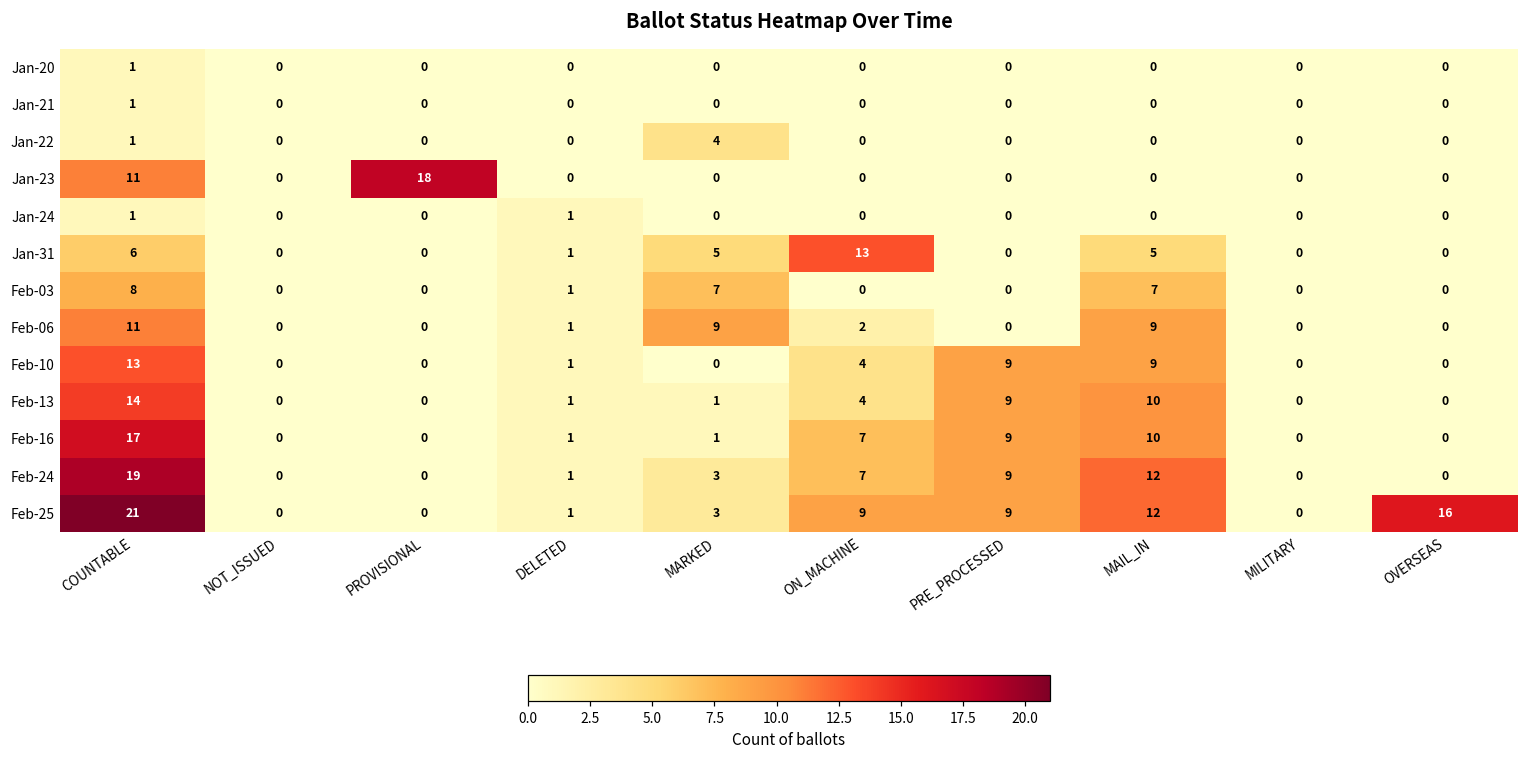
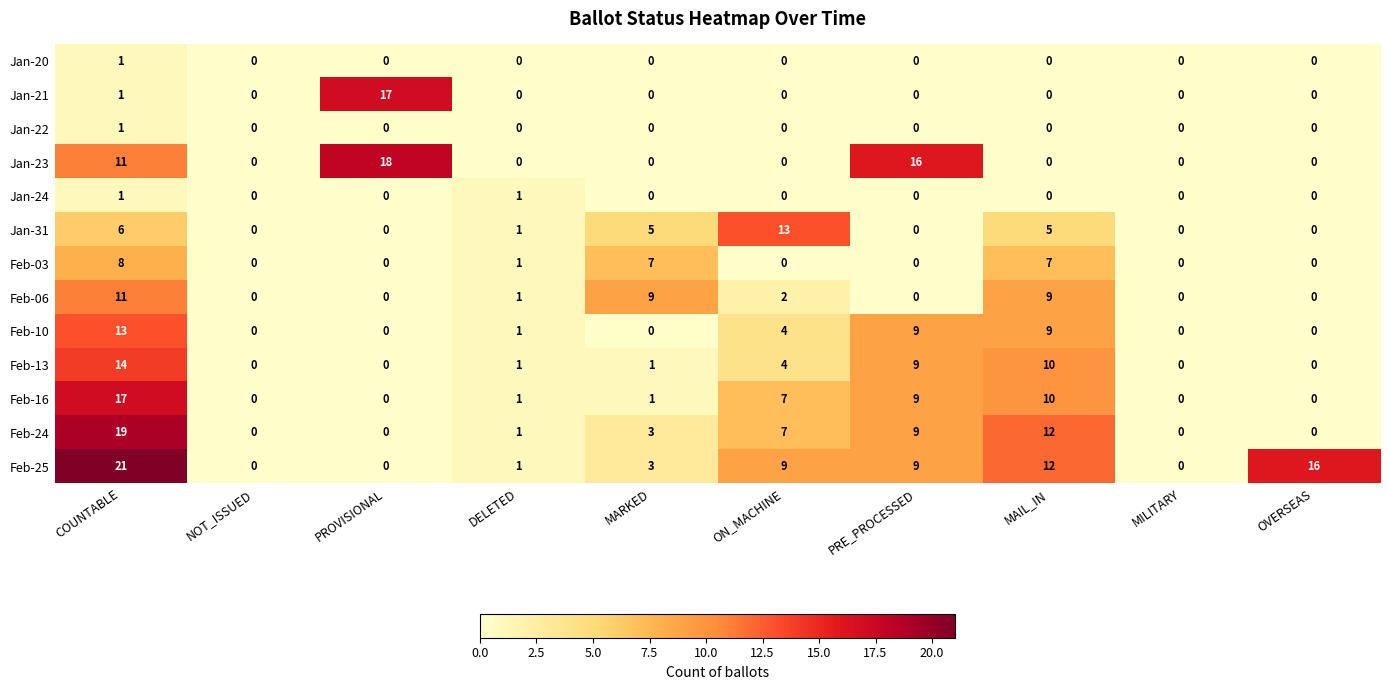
  {
    "Jan-20": {
      "COUNTABLE": 1,
      "NOT_ISSUED": 0,
      "PROVISIONAL": 0,
      "DELETED": 0,
      "MARKED": 0,
      "ON_MACHINE": 0,
      "PRE_PROCESSED": 0,
      "MAIL_IN": 0,
      "MILITARY": 0,
      "OVERSEAS": 0
    },
    "Jan-21": {
      "COUNTABLE": 1,
      "NOT_ISSUED": 0,
-     "PROVISIONAL": 0,
+     "PROVISIONAL": 17,
      "DELETED": 0,
      "MARKED": 0,
      "ON_MACHINE": 0,
      "PRE_PROCESSED": 0,
      "MAIL_IN": 0,
      "MILITARY": 0,
      "OVERSEAS": 0
    },
    "Jan-22": {
      "COUNTABLE": 1,
      "NOT_ISSUED": 0,
      "PROVISIONAL": 0,
      "DELETED": 0,
-     "MARKED": 4,
+     "MARKED": 0,
      "ON_MACHINE": 0,
      "PRE_PROCESSED": 0,
      "MAIL_IN": 0,
      "MILITARY": 0,
      "OVERSEAS": 0
    },
    "Jan-23": {
      "COUNTABLE": 11,
      "NOT_ISSUED": 0,
      "PROVISIONAL": 18,
      "DELETED": 0,
      "MARKED": 0,
      "ON_MACHINE": 0,
-     "PRE_PROCESSED": 0,
+     "PRE_PROCESSED": 16,
      "MAIL_IN": 0,
      "MILITARY": 0,
      "OVERSEAS": 0
    },
    "Jan-24": {
      "COUNTABLE": 1,
      "NOT_ISSUED": 0,
      "PROVISIONAL": 0,
      "DELETED": 1,
      "MARKED": 0,
      "ON_MACHINE": 0,
      "PRE_PROCESSED": 0,
      "MAIL_IN": 0,
      "MILITARY": 0,
      "OVERSEAS": 0
    },
    "Jan-31": {
      "COUNTABLE": 6,
      "NOT_ISSUED": 0,
      "PROVISIONAL": 0,
      "DELETED": 1,
      "MARKED": 5,
      "ON_MACHINE": 13,
      "PRE_PROCESSED": 0,
      "MAIL_IN": 5,
      "MILITARY": 0,
      "OVERSEAS": 0
    },
    "Feb-03": {
      "COUNTABLE": 8,
      "NOT_ISSUED": 0,
      "PROVISIONAL": 0,
      "DELETED": 1,
      "MARKED": 7,
      "ON_MACHINE": 0,
      "PRE_PROCESSED": 0,
      "MAIL_IN": 7,
      "MILITARY": 0,
      "OVERSEAS": 0
    },
    "Feb-06": {
      "COUNTABLE": 11,
      "NOT_ISSUED": 0,
      "PROVISIONAL": 0,
      "DELETED": 1,
      "MARKED": 9,
      "ON_MACHINE": 2,
      "PRE_PROCESSED": 0,
      "MAIL_IN": 9,
      "MILITARY": 0,
      "OVERSEAS": 0
    },
    "Feb-10": {
      "COUNTABLE": 13,
      "NOT_ISSUED": 0,
      "PROVISIONAL": 0,
      "DELETED": 1,
      "MARKED": 0,
      "ON_MACHINE": 4,
      "PRE_PROCESSED": 9,
      "MAIL_IN": 9,
      "MILITARY": 0,
      "OVERSEAS": 0
    },
    "Feb-13": {
      "COUNTABLE": 14,
      "NOT_ISSUED": 0,
      "PROVISIONAL": 0,
      "DELETED": 1,
      "MARKED": 1,
      "ON_MACHINE": 4,
      "PRE_PROCESSED": 9,
      "MAIL_IN": 10,
      "MILITARY": 0,
      "OVERSEAS": 0
    },
    "Feb-16": {
      "COUNTABLE": 17,
      "NOT_ISSUED": 0,
      "PROVISIONAL": 0,
      "DELETED": 1,
      "MARKED": 1,
      "ON_MACHINE": 7,
      "PRE_PROCESSED": 9,
      "MAIL_IN": 10,
      "MILITARY": 0,
      "OVERSEAS": 0
    },
    "Feb-24": {
      "COUNTABLE": 19,
      "NOT_ISSUED": 0,
      "PROVISIONAL": 0,
      "DELETED": 1,
      "MARKED": 3,
      "ON_MACHINE": 7,
      "PRE_PROCESSED": 9,
      "MAIL_IN": 12,
      "MILITARY": 0,
      "OVERSEAS": 0
    },
    "Feb-25": {
      "COUNTABLE": 21,
      "NOT_ISSUED": 0,
      "PROVISIONAL": 0,
      "DELETED": 1,
      "MARKED": 3,
      "ON_MACHINE": 9,
      "PRE_PROCESSED": 9,
      "MAIL_IN": 12,
      "MILITARY": 0,
      "OVERSEAS": 16
    }
  }
